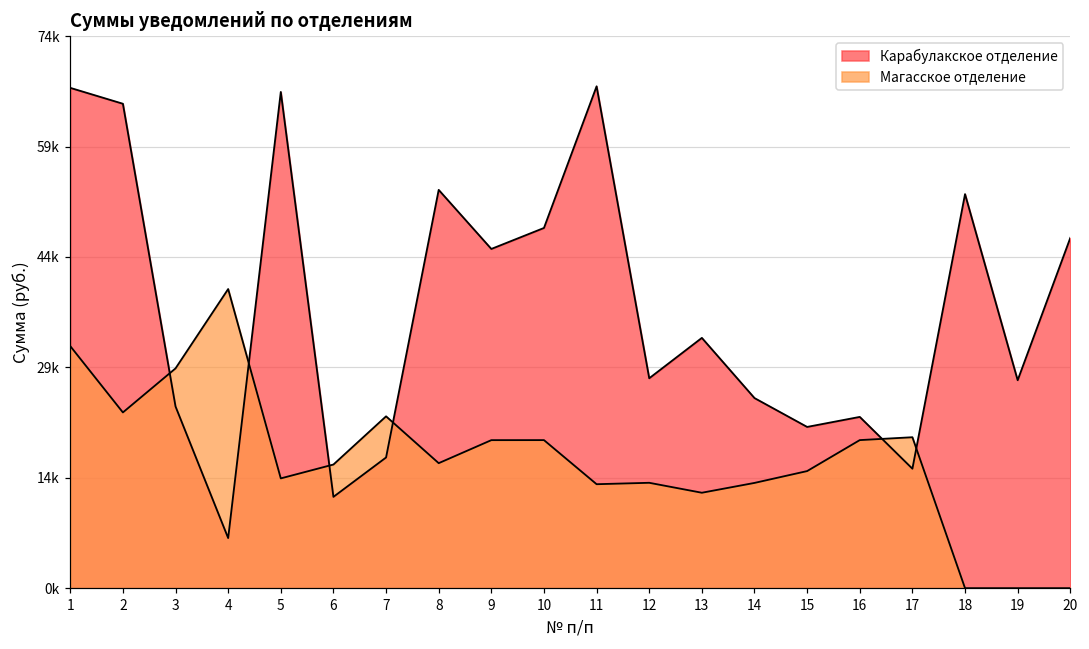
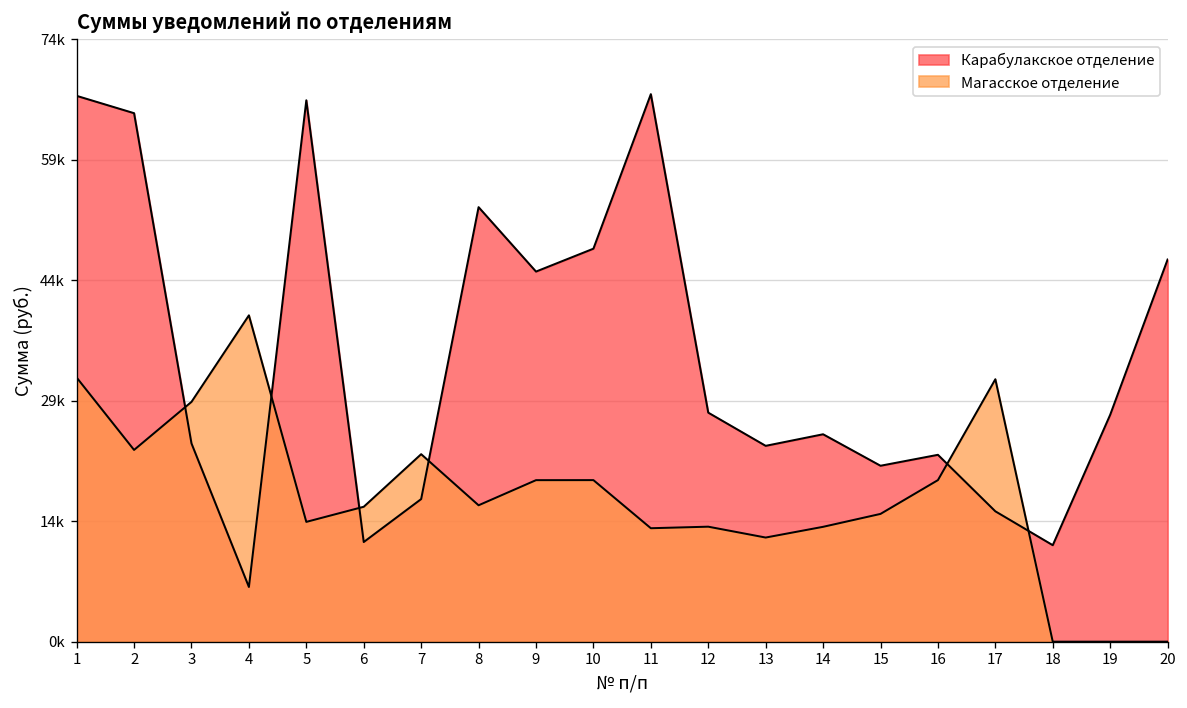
  {
    "Карабулакское отделение": {
      "1": 68000,
      "2": 66000,
      "3": 25000,
      "4": 7000,
      "5": 67000,
      "6": 12000,
      "7": 18000,
      "8": 54000,
      "9": 46000,
      "10": 49000,
      "11": 68000,
      "12": 29000,
-     "13": 34000,
+     "13": 24000,
      "14": 26000,
      "15": 22000,
      "16": 23000,
      "17": 16000,
-     "18": 54000,
+     "18": 12000,
      "19": 28000,
      "20": 48000
    },
    "Магасское отделение": {
      "1": 33000,
      "2": 24000,
      "3": 30000,
      "4": 41000,
      "5": 15000,
      "6": 17000,
      "7": 23000,
      "8": 17000,
      "9": 20000,
      "10": 20000,
      "11": 14000,
      "12": 14000,
      "13": 13000,
      "14": 14000,
      "15": 16000,
      "16": 20000,
-     "17": 20000,
+     "17": 33000,
      "18": 0,
      "19": 0,
      "20": 0
    }
  }
